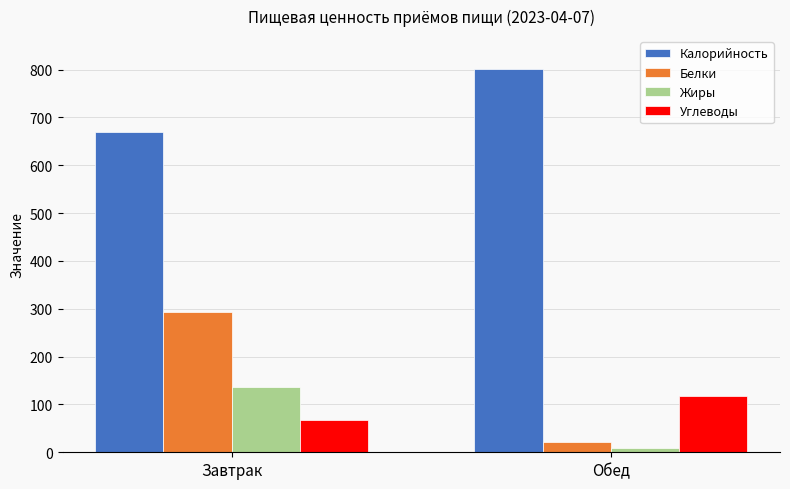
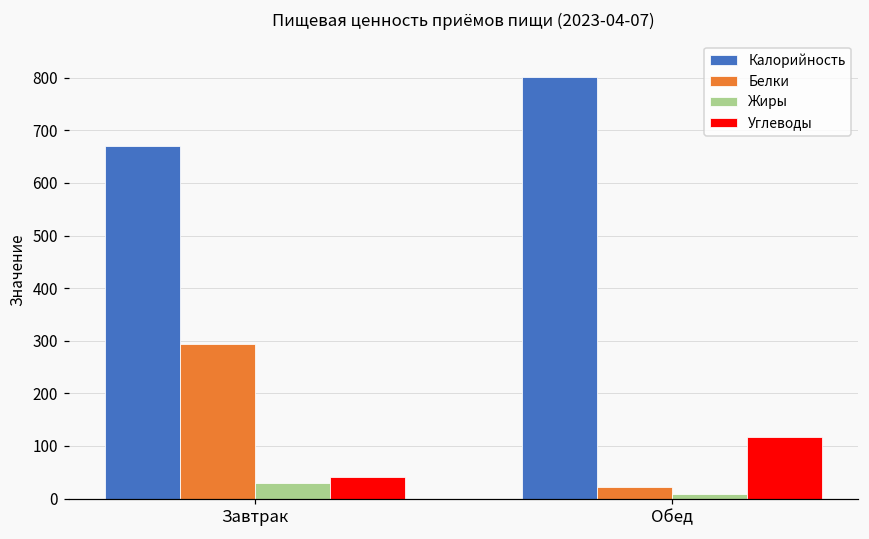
  {
    "Калорийность": {
      "Завтрак": 670,
      "Обед": 800
    },
    "Белки": {
      "Завтрак": 290,
      "Обед": 20
    },
    "Жиры": {
-     "Завтрак": 140,
+     "Завтрак": 30,
      "Обед": 10
    },
    "Углеводы": {
-     "Завтрак": 70,
+     "Завтрак": 40,
      "Обед": 120
    }
  }
